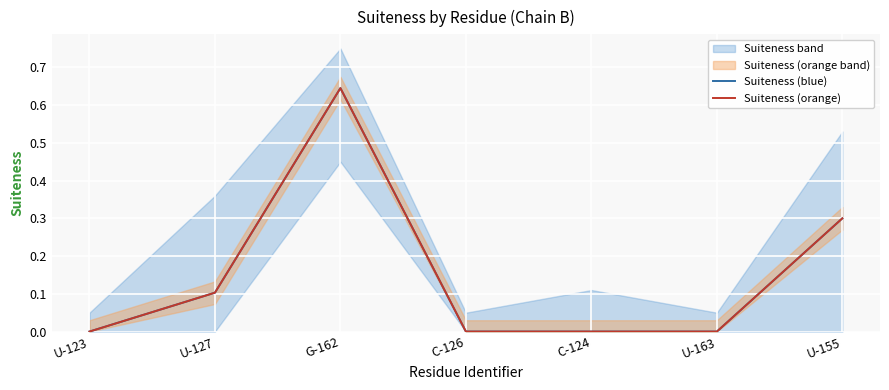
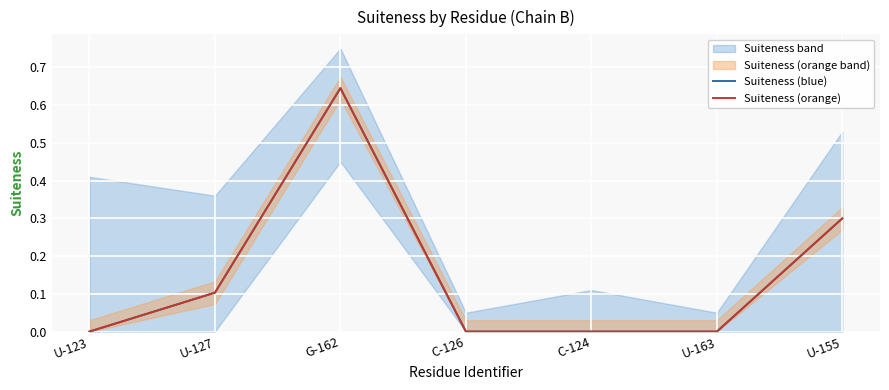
  {
    "Suiteness band": {
-     "U-123": 0.05
+     "U-123": 0.41
    },
    "Suiteness (orange)": {
      "U-123": 0.00,
      "U-127": 0.10,
      "G-162": 0.65,
      "C-126": 0.00,
      "C-124": 0.00,
      "U-163": 0.00,
      "U-155": 0.30
    },
    "Suiteness (orange band)": {
      "U-123": 0.03,
      "C-126": 0.03,
      "C-124": 0.03,
      "U-163": 0.03
    }
  }
